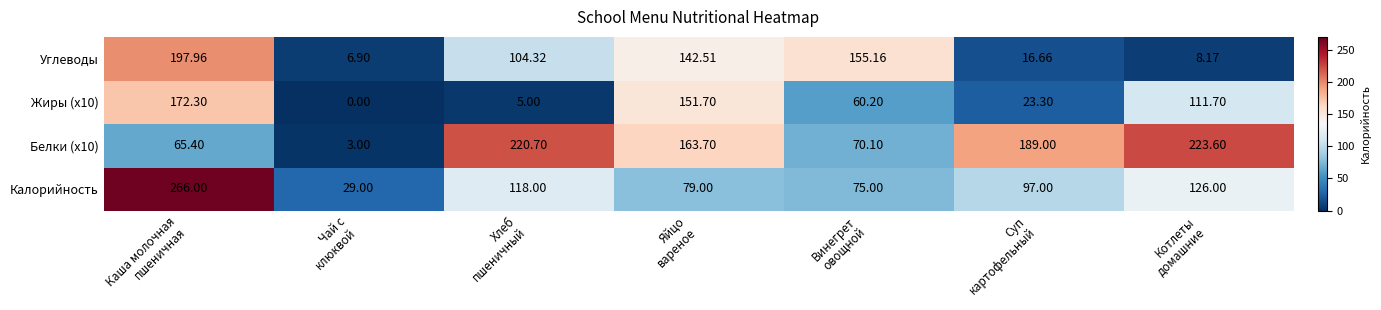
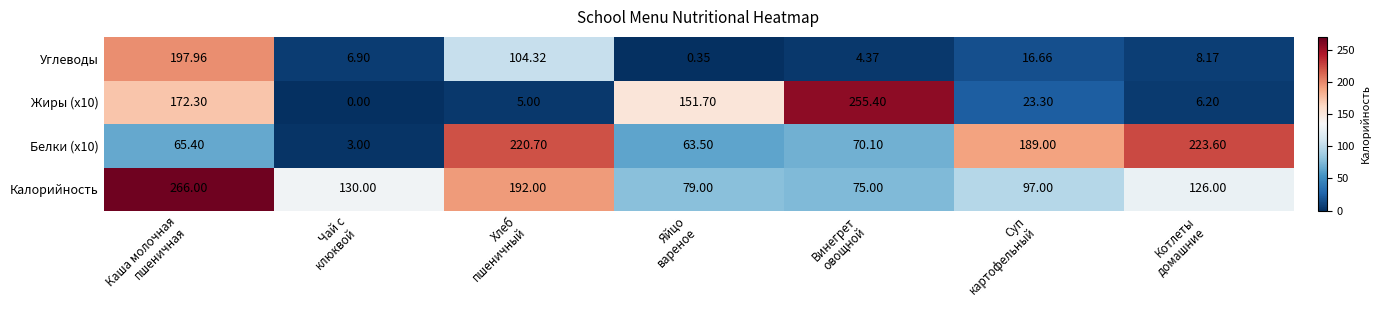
  {
    "Углеводы": {
      "Каша молочная пшеничная": 197.96,
      "Чай с клюквой": 6.90,
      "Хлеб пшеничный": 104.32,
-     "Яйцо вареное": 142.51,
-     "Винегрет овощной": 155.16,
+     "Яйцо вареное": 0.35,
+     "Винегрет овощной": 4.37,
      "Суп картофельный": 16.66,
      "Котлеты домашние": 8.17
    },
    "Жиры (x10)": {
      "Каша молочная пшеничная": 172.30,
      "Чай с клюквой": 0.00,
      "Хлеб пшеничный": 5.00,
      "Яйцо вареное": 151.70,
-     "Винегрет овощной": 60.20,
+     "Винегрет овощной": 255.40,
      "Суп картофельный": 23.30,
-     "Котлеты домашние": 111.70
+     "Котлеты домашние": 6.20
    },
    "Белки (x10)": {
      "Каша молочная пшеничная": 65.40,
      "Чай с клюквой": 3.00,
      "Хлеб пшеничный": 220.70,
-     "Яйцо вареное": 163.70,
+     "Яйцо вареное": 63.50,
      "Винегрет овощной": 70.10,
      "Суп картофельный": 189.00,
      "Котлеты домашние": 223.60
    },
    "Калорийность": {
      "Каша молочная пшеничная": 266.00,
-     "Чай с клюквой": 29.00,
-     "Хлеб пшеничный": 118.00,
+     "Чай с клюквой": 130.00,
+     "Хлеб пшеничный": 192.00,
      "Яйцо вареное": 79.00,
      "Винегрет овощной": 75.00,
      "Суп картофельный": 97.00,
      "Котлеты домашние": 126.00
    }
  }
